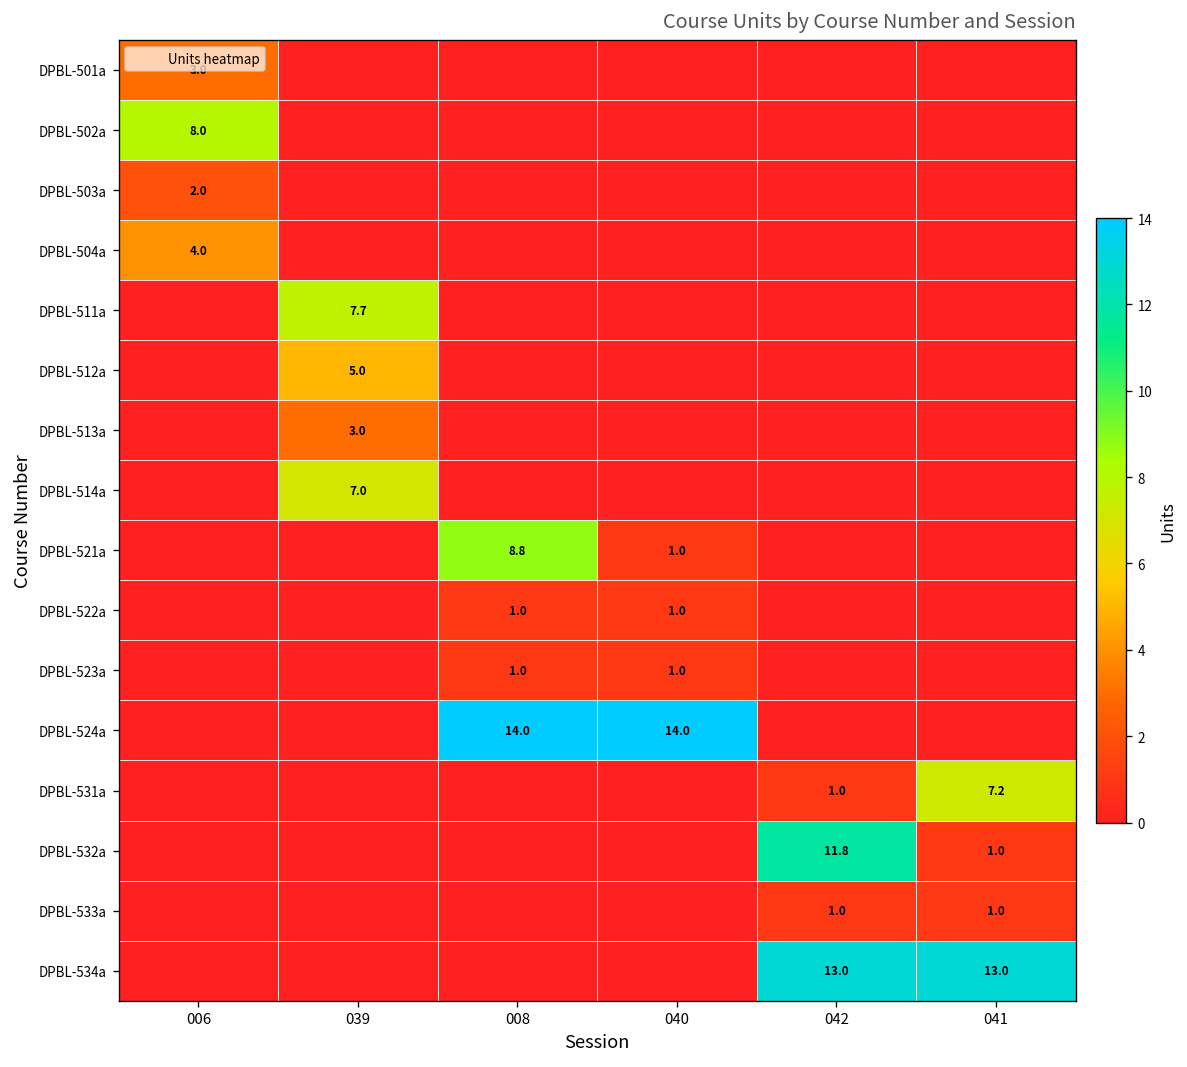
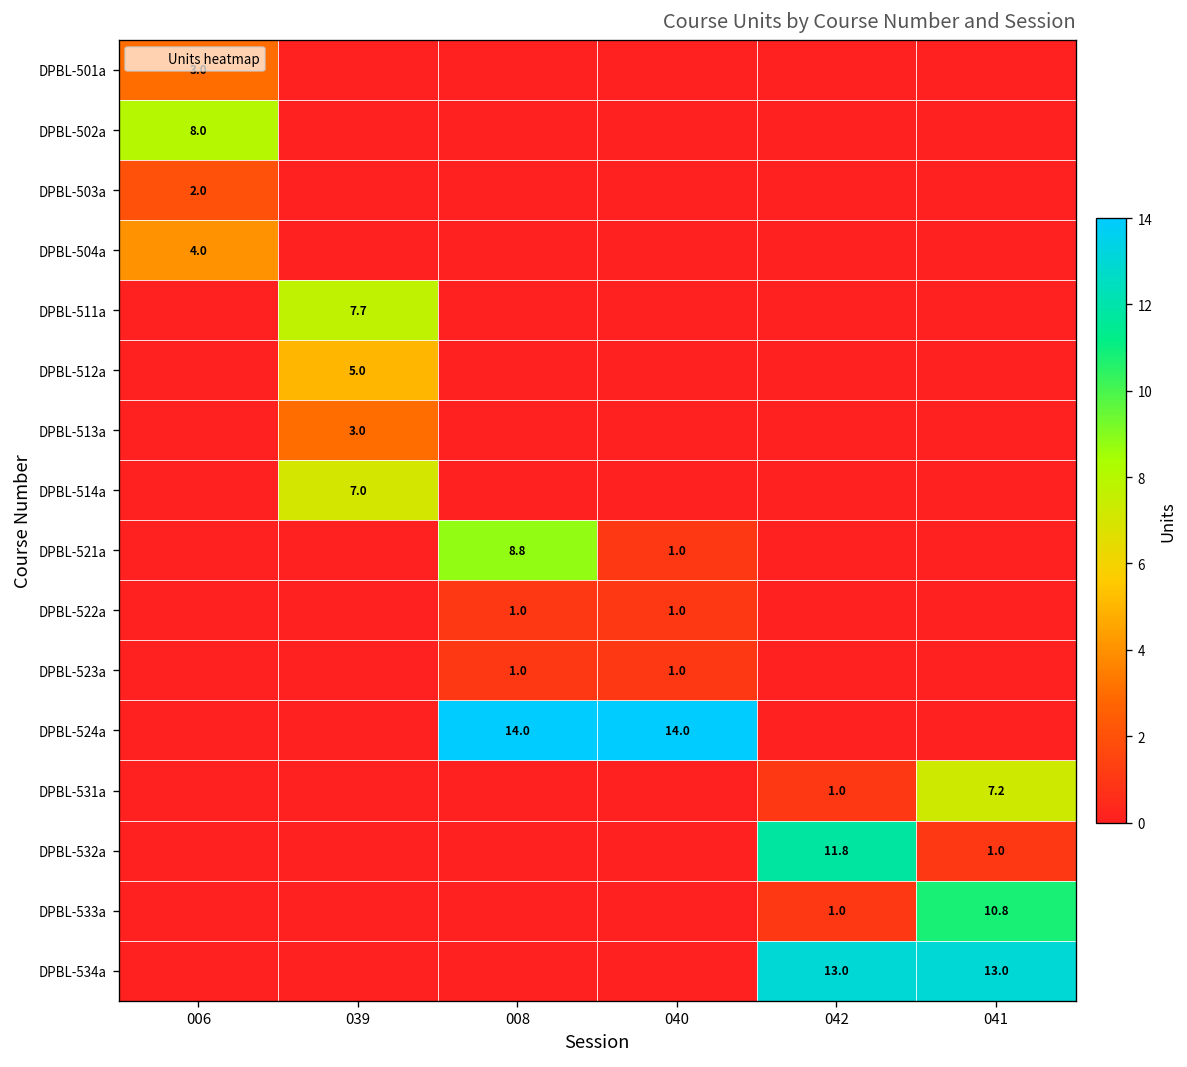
  {
    "DPBL-502a": {
      "006": 8.0
    },
    "DPBL-503a": {
      "006": 2.0
    },
    "DPBL-504a": {
      "006": 4.0
    },
    "DPBL-511a": {
      "039": 7.7
    },
    "DPBL-512a": {
      "039": 5.0
    },
    "DPBL-513a": {
      "039": 3.0
    },
    "DPBL-514a": {
      "039": 7.0
    },
    "DPBL-521a": {
      "008": 8.8,
      "040": 1.0
    },
    "DPBL-522a": {
      "008": 1.0,
      "040": 1.0
    },
    "DPBL-523a": {
      "008": 1.0,
      "040": 1.0
    },
    "DPBL-524a": {
      "008": 14.0,
      "040": 14.0
    },
    "DPBL-531a": {
      "042": 1.0,
      "041": 7.2
    },
    "DPBL-532a": {
      "042": 11.8,
      "041": 1.0
    },
    "DPBL-533a": {
      "042": 1.0,
-     "041": 1.0
+     "041": 10.8
    },
    "DPBL-534a": {
      "042": 13.0,
      "041": 13.0
    }
  }
